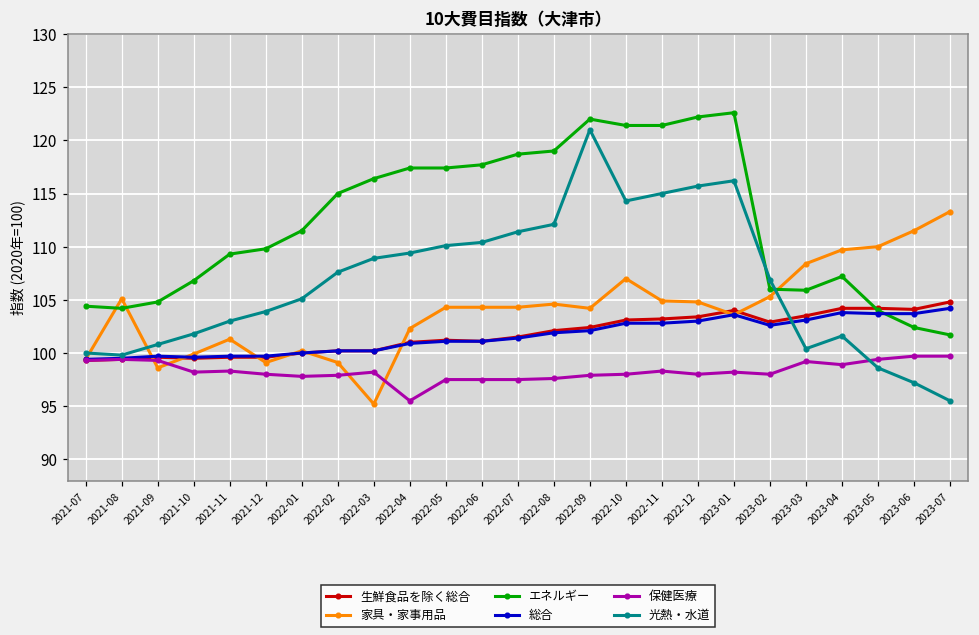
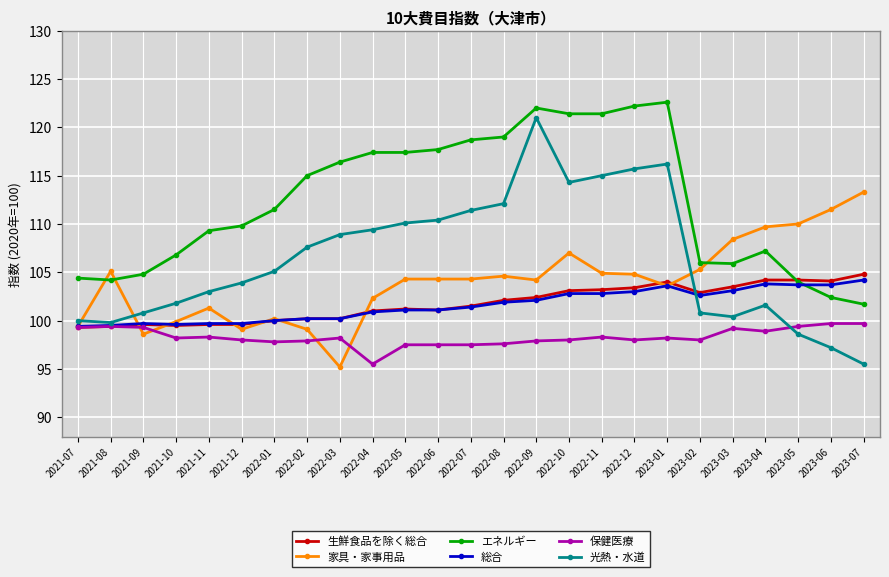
  {
    "生鮮食品を除く総合": {
      "2022-09": 102,
      "2022-10": 103,
      "2022-11": 103,
      "2022-12": 103,
      "2023-01": 104,
      "2023-02": 103,
      "2023-03": 104,
      "2023-04": 104,
      "2023-06": 104,
      "2023-07": 105
    },
    "家具・家事用品": {
      "2021-08": 105,
      "2021-09": 99,
      "2021-10": 100,
      "2021-11": 101,
      "2021-12": 99,
      "2022-02": 99,
      "2022-03": 95,
      "2022-04": 102,
      "2022-05": 104,
      "2022-06": 104,
      "2022-07": 104,
      "2022-08": 105,
      "2022-09": 104,
      "2022-10": 107,
      "2022-11": 105,
      "2022-12": 105,
      "2023-02": 105,
      "2023-03": 108,
      "2023-04": 110,
      "2023-05": 110,
      "2023-06": 112,
      "2023-07": 113
    },
    "エネルギー": {
      "2021-07": 104,
      "2021-08": 104,
      "2021-09": 105,
      "2021-10": 107,
      "2021-11": 109,
      "2021-12": 110,
      "2022-01": 112,
      "2022-02": 115,
      "2022-03": 116,
      "2022-04": 117,
      "2022-05": 117,
      "2022-06": 118,
      "2022-07": 119,
      "2022-08": 119,
      "2022-09": 122,
      "2022-10": 121,
      "2022-11": 121,
      "2022-12": 122,
      "2023-01": 123,
      "2023-02": 106,
      "2023-03": 106,
      "2023-04": 107,
      "2023-06": 102,
      "2023-07": 102
    },
    "総合": {
      "2022-09": 102,
      "2022-10": 103,
      "2022-11": 103,
      "2022-12": 103,
      "2023-02": 103,
      "2023-03": 103,
      "2023-04": 104,
      "2023-05": 104,
      "2023-06": 104,
      "2023-07": 104
    },
    "保健医療": {
      "2021-09": 99,
      "2021-10": 98,
      "2021-11": 98,
      "2021-12": 98,
      "2022-01": 98,
      "2022-02": 98,
      "2022-03": 98,
      "2022-04": 96,
      "2022-05": 98,
      "2022-06": 98,
      "2022-07": 98,
      "2022-08": 98,
      "2022-09": 98,
      "2022-10": 98,
      "2022-11": 98,
      "2022-12": 98,
      "2023-01": 98,
      "2023-02": 98,
      "2023-03": 99,
      "2023-04": 99,
      "2023-05": 99,
      "2023-06": 100,
      "2023-07": 100
    },
    "光熱・水道": {
      "2021-07": 100,
      "2021-08": 100,
      "2021-09": 101,
      "2021-10": 102,
      "2021-11": 103,
      "2021-12": 104,
      "2022-01": 105,
      "2022-02": 108,
      "2022-03": 109,
      "2022-04": 109,
      "2022-05": 110,
      "2022-06": 110,
      "2022-07": 111,
      "2022-08": 112,
      "2022-09": 121,
      "2022-10": 114,
      "2022-11": 115,
      "2022-12": 116,
      "2023-01": 116,
-     "2023-02": 107,
+     "2023-02": 101,
      "2023-03": 100,
      "2023-04": 102,
      "2023-05": 99,
      "2023-06": 97,
      "2023-07": 96
    }
  }
